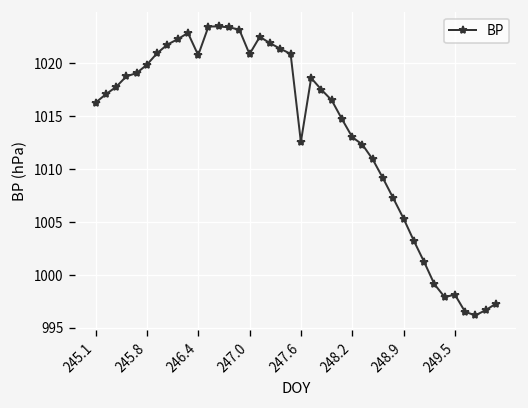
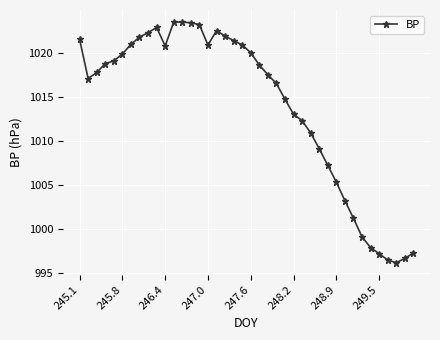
  {
-   "245.1": 1016,
+   "245.1": 1022,
    "245.8": 1020,
    "246.4": 1021,
    "247.0": 1021,
-   "247.6": 1013,
+   "247.6": 1020,
    "248.2": 1013,
    "248.9": 1005,
-   "249.5": 998
+   "249.5": 997
  }
